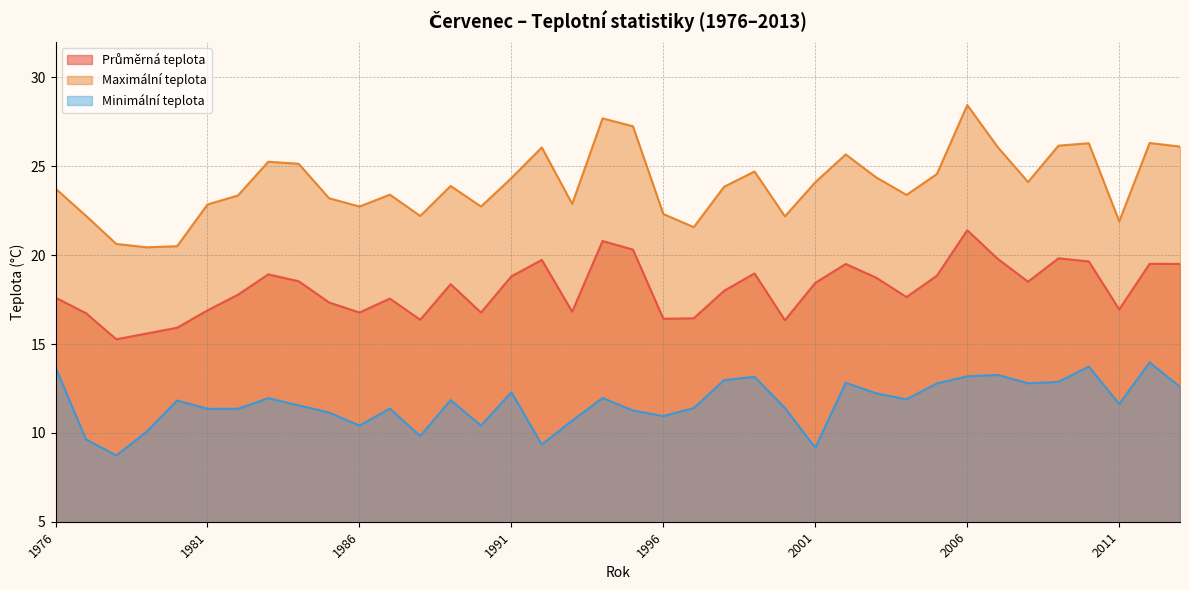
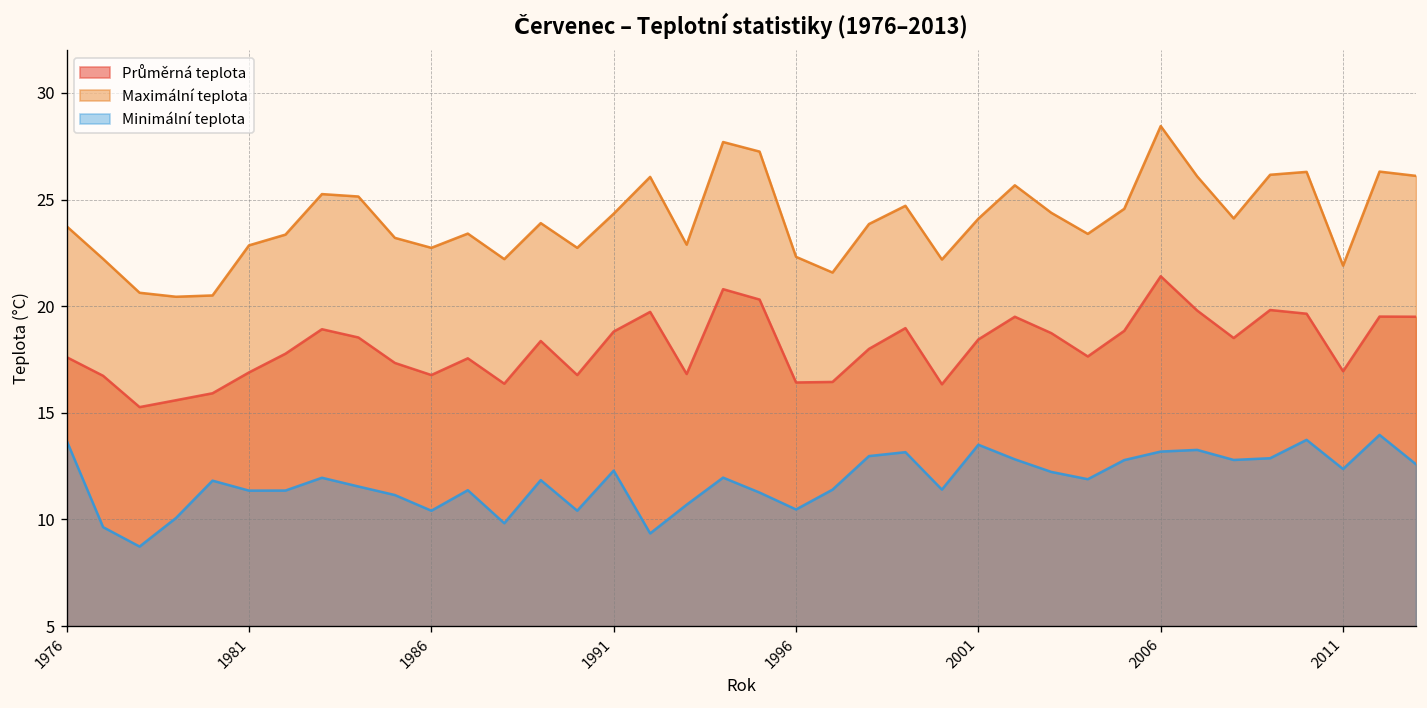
  {
    "Minimální teplota": {
      "1976": 13.7,
      "1981": 11.4,
      "1986": 10.4,
      "1991": 12.3,
-     "1996": 10.9,
-     "2001": 9.2,
+     "1996": 10.5,
+     "2001": 13.5,
      "2006": 13.2,
-     "2011": 11.6
+     "2011": 12.4
    }
  }
